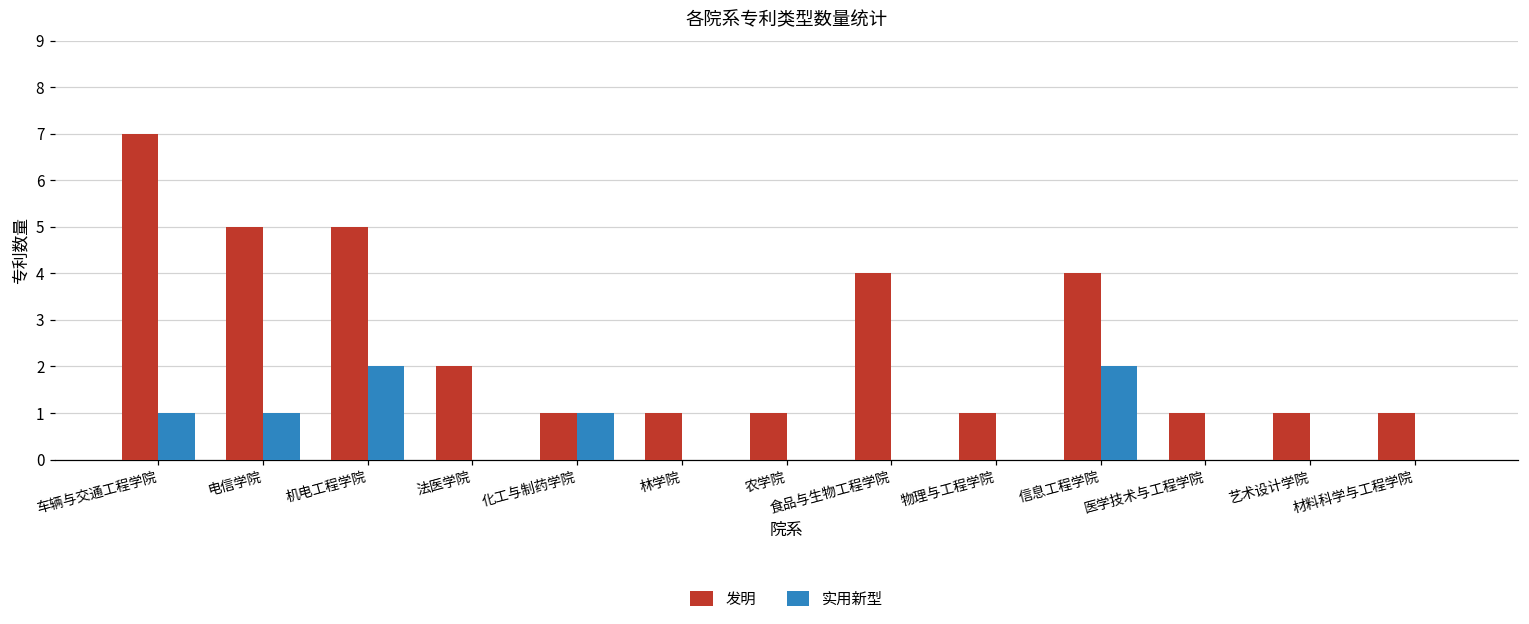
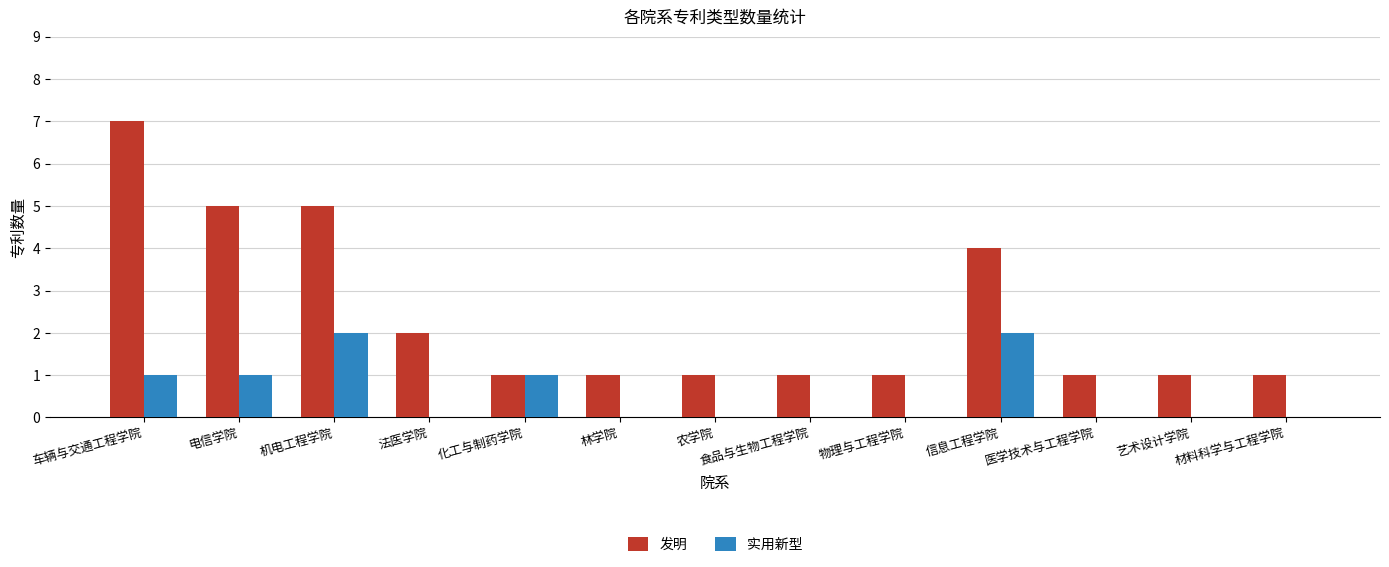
  {
    "发明": {
      "车辆与交通工程学院": 7,
      "电信学院": 5,
      "机电工程学院": 5,
      "法医学院": 2,
      "化工与制药学院": 1,
      "林学院": 1,
      "农学院": 1,
-     "食品与生物工程学院": 4,
+     "食品与生物工程学院": 1,
      "物理与工程学院": 1,
      "信息工程学院": 4,
      "医学技术与工程学院": 1,
      "艺术设计学院": 1,
      "材料科学与工程学院": 1
    },
    "实用新型": {
      "车辆与交通工程学院": 1,
      "电信学院": 1,
      "机电工程学院": 2,
      "法医学院": 0,
      "化工与制药学院": 1,
      "林学院": 0,
      "农学院": 0,
      "食品与生物工程学院": 0,
      "物理与工程学院": 0,
      "信息工程学院": 2,
      "医学技术与工程学院": 0,
      "艺术设计学院": 0,
      "材料科学与工程学院": 0
    }
  }
